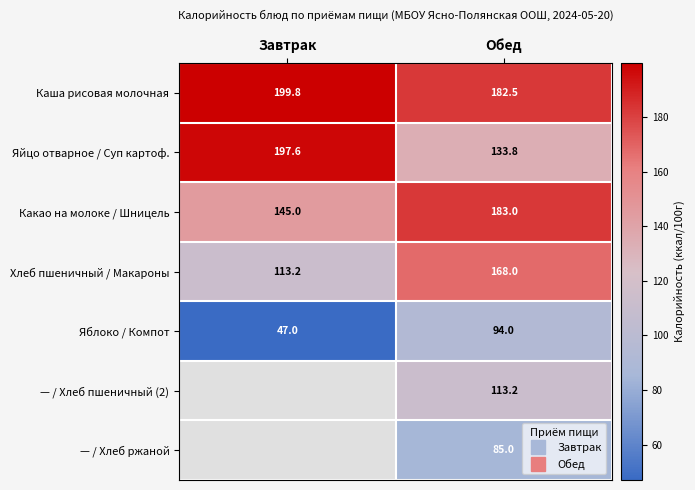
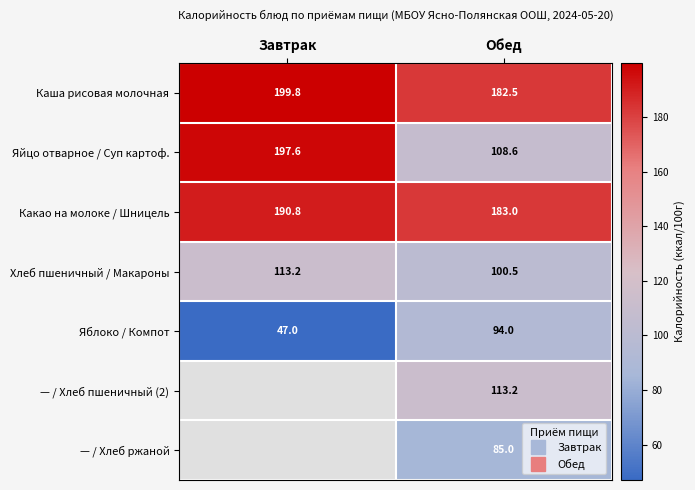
  {
    "Каша рисовая молочная": {
      "Завтрак": 199.8,
      "Обед": 182.5
    },
    "Яйцо отварное / Суп картоф.": {
      "Завтрак": 197.6,
-     "Обед": 133.8
+     "Обед": 108.6
    },
    "Какао на молоке / Шницель": {
-     "Завтрак": 145.0,
+     "Завтрак": 190.8,
      "Обед": 183.0
    },
    "Хлеб пшеничный / Макароны": {
      "Завтрак": 113.2,
-     "Обед": 168.0
+     "Обед": 100.5
    },
    "Яблоко / Компот": {
      "Завтрак": 47.0,
      "Обед": 94.0
    },
    "— / Хлеб пшеничный (2)": {
      "Обед": 113.2
    },
    "— / Хлеб ржаной": {
      "Обед": 85.0
    }
  }
